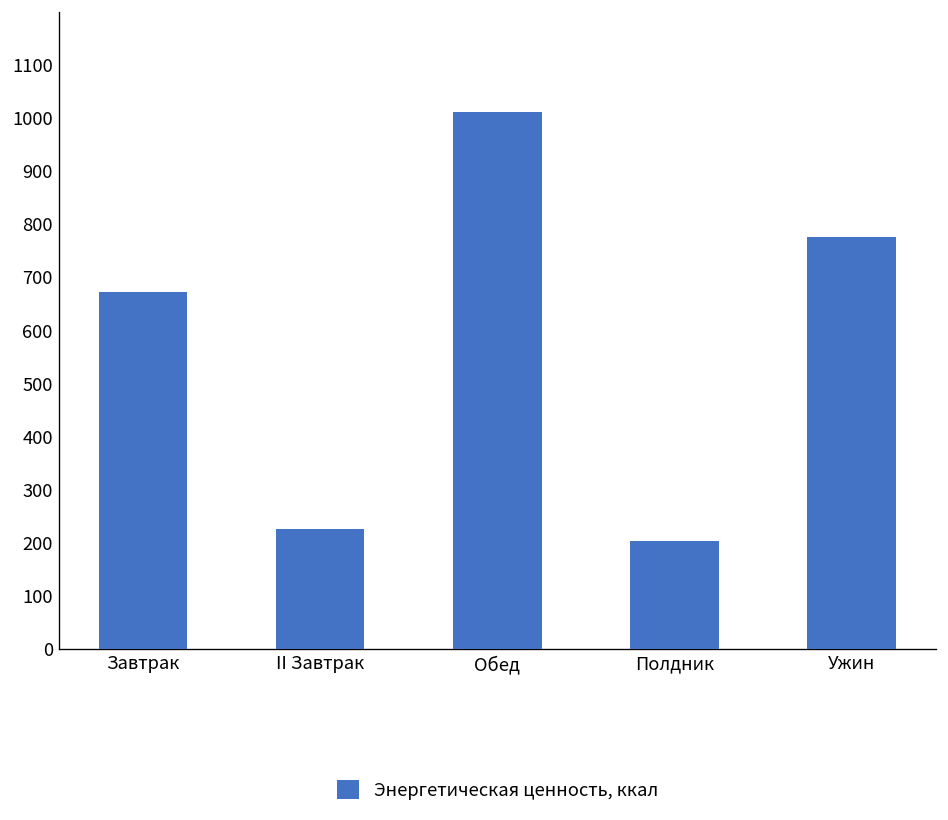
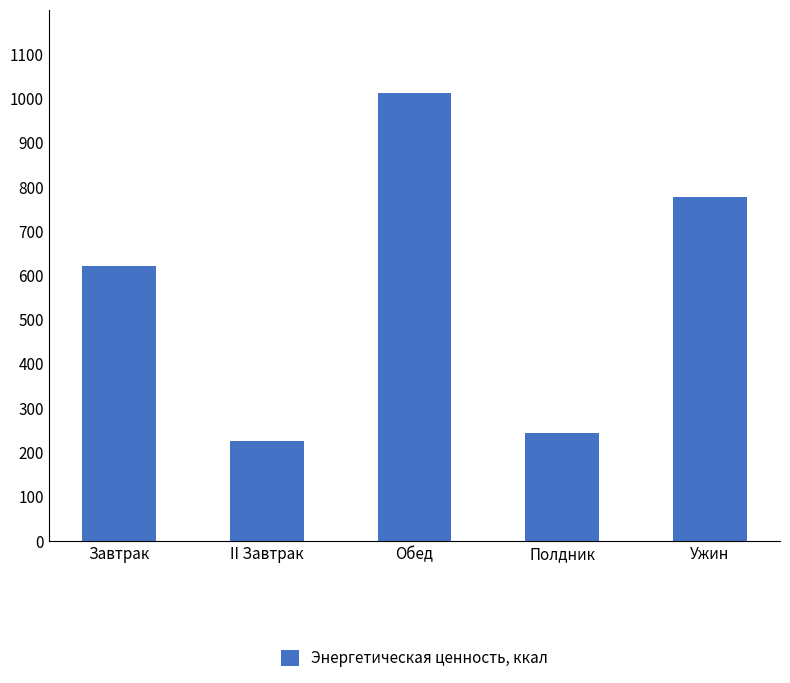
  {
-   "Завтрак": 670,
+   "Завтрак": 620,
    "II Завтрак": 230,
    "Обед": 1010,
-   "Полдник": 200,
+   "Полдник": 240,
    "Ужин": 780
  }
